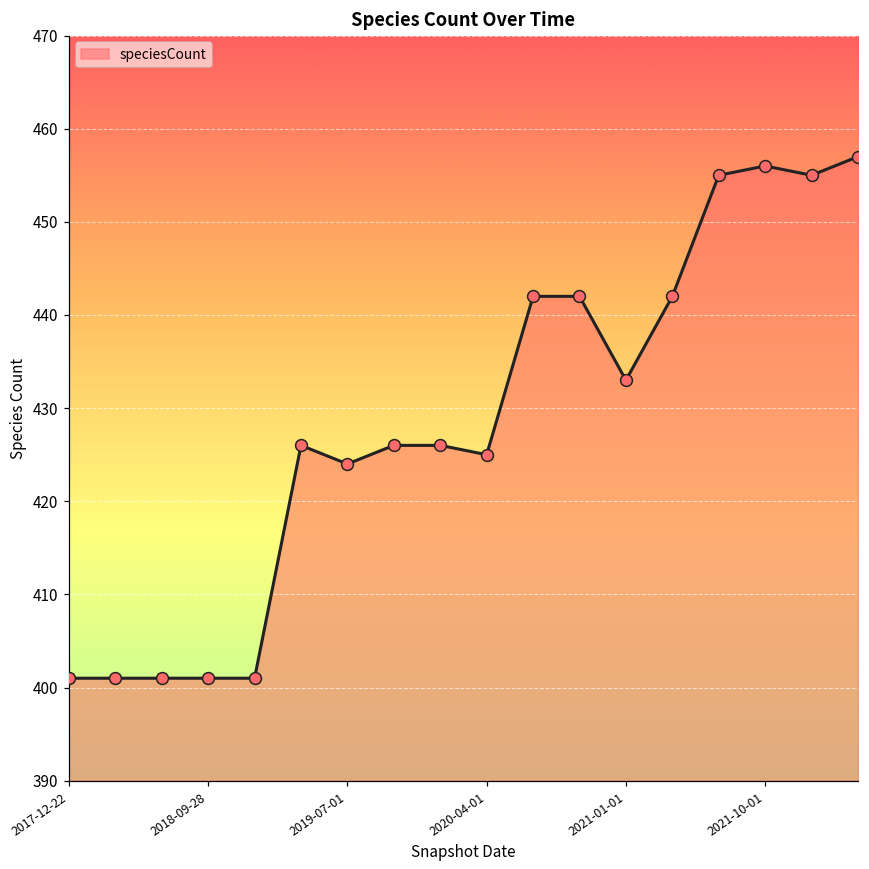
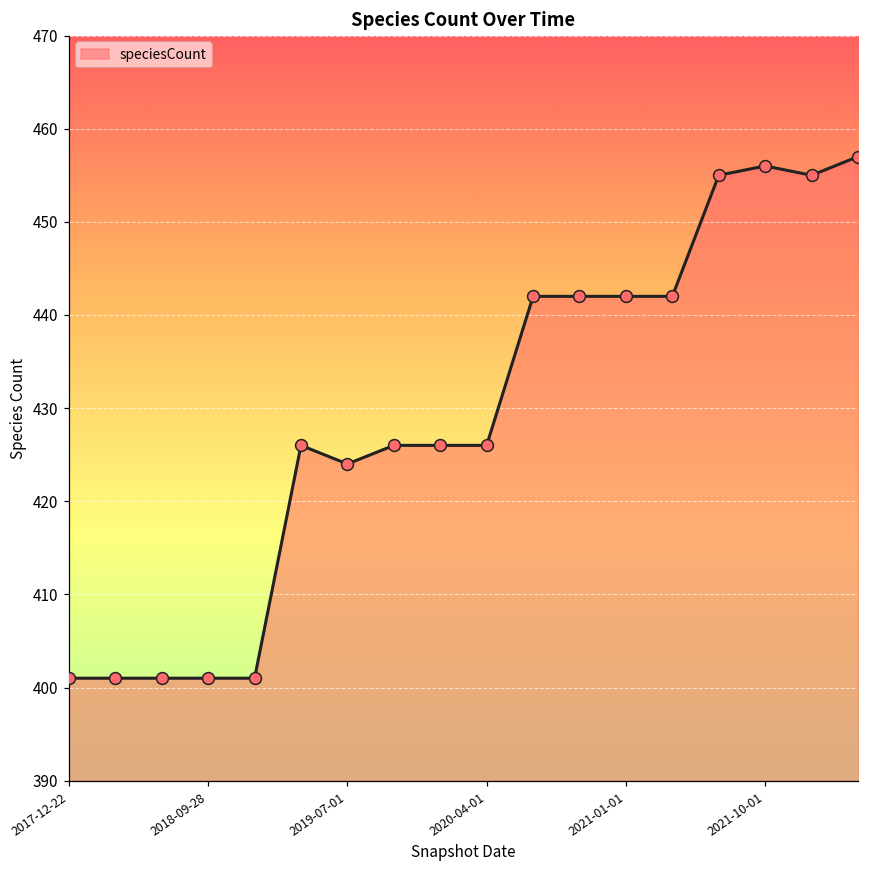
  {
    "2017-12-22": 401,
    "2018-09-28": 401,
    "2019-07-01": 424,
-   "2020-04-01": 425,
-   "2021-01-01": 433,
+   "2020-04-01": 426,
+   "2021-01-01": 442,
    "2021-10-01": 456
  }
